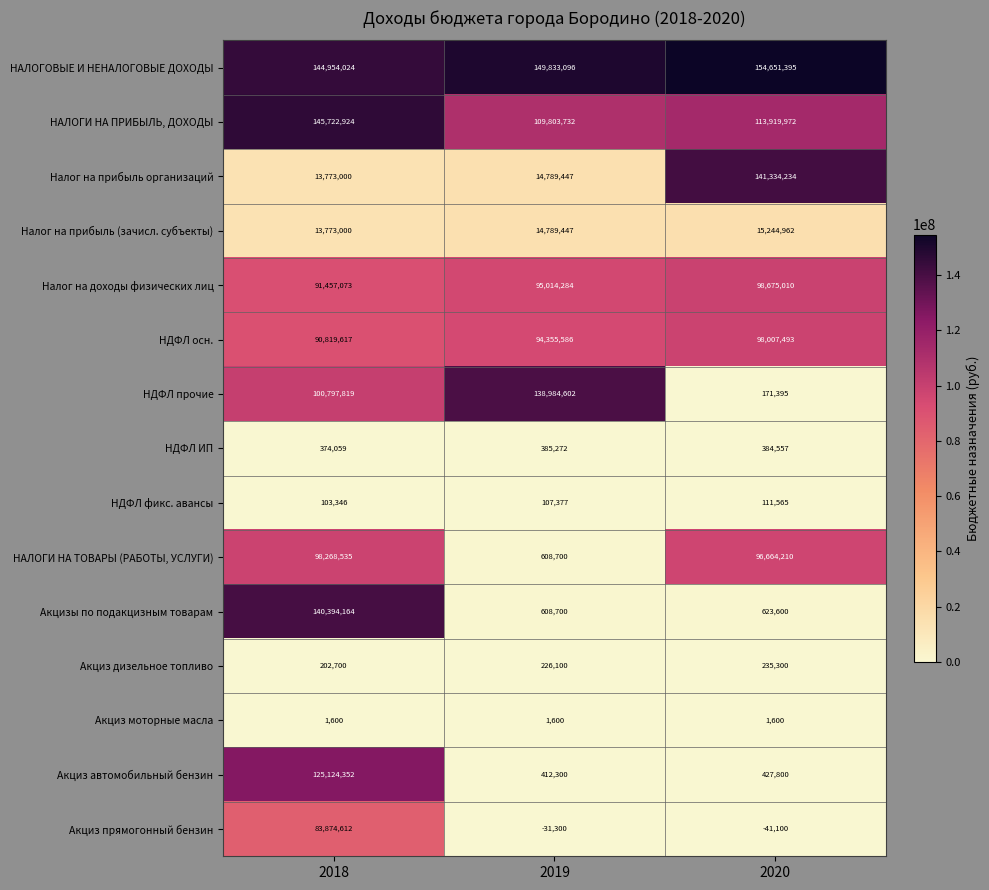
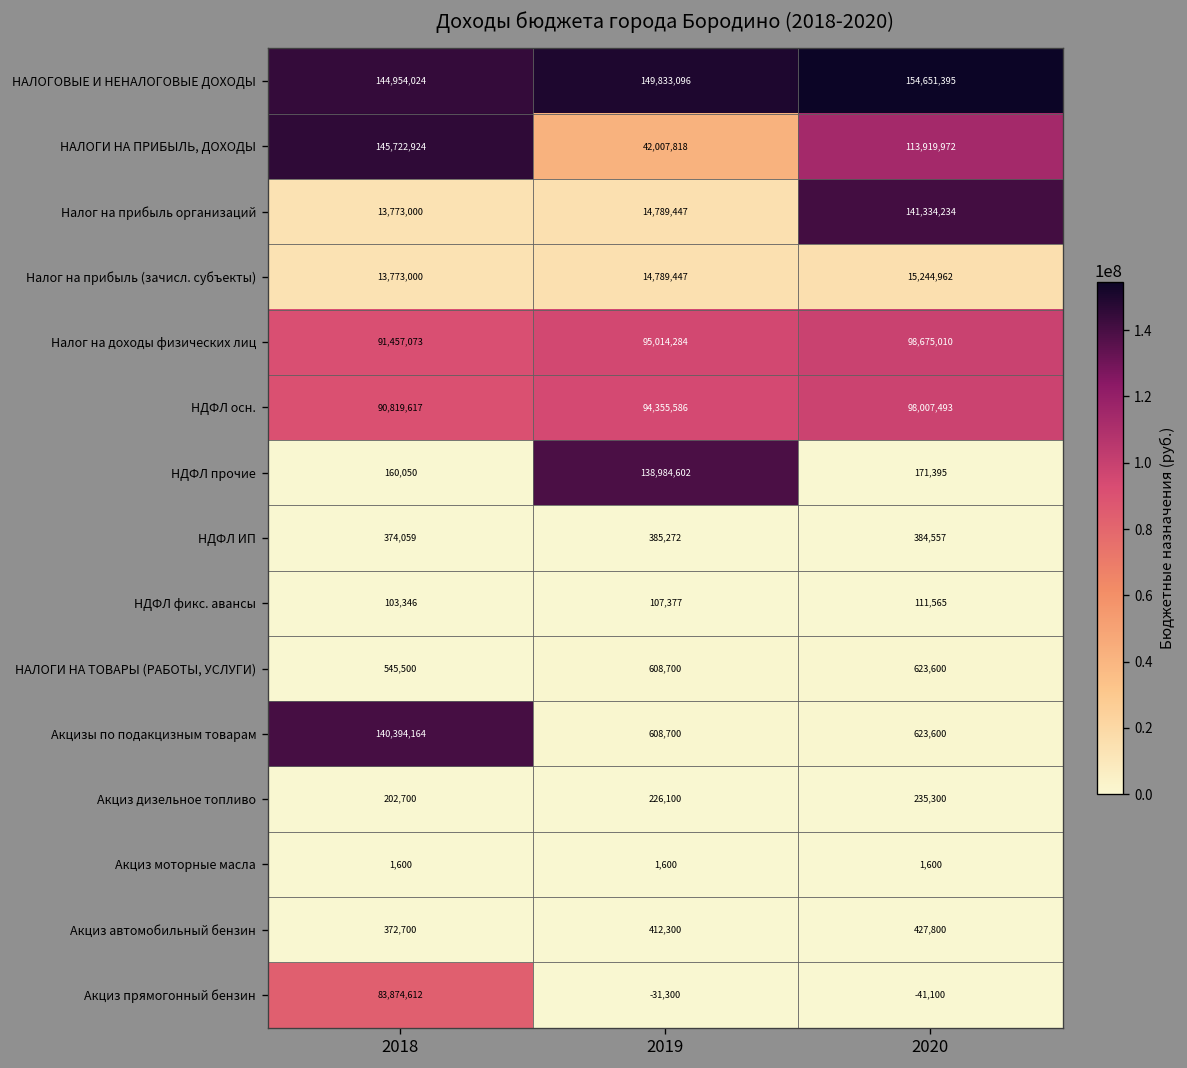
  {
    "НАЛОГОВЫЕ И НЕНАЛОГОВЫЕ ДОХОДЫ": {
      "2018": "144,954,024",
      "2019": "149,833,096",
      "2020": "154,651,395"
    },
    "НАЛОГИ НА ПРИБЫЛЬ, ДОХОДЫ": {
      "2018": "145,722,924",
-     "2019": "109,803,732",
+     "2019": "42,007,818",
      "2020": "113,919,972"
    },
    "Налог на прибыль организаций": {
      "2018": "13,773,000",
      "2019": "14,789,447",
      "2020": "141,334,234"
    },
    "Налог на прибыль (зачисл. субъекты)": {
      "2018": "13,773,000",
      "2019": "14,789,447",
      "2020": "15,244,962"
    },
    "Налог на доходы физических лиц": {
      "2018": "91,457,073",
      "2019": "95,014,284",
      "2020": "98,675,010"
    },
    "НДФЛ осн.": {
      "2018": "90,819,617",
      "2019": "94,355,586",
      "2020": "98,007,493"
    },
    "НДФЛ прочие": {
-     "2018": "100,797,819",
+     "2018": "160,050",
      "2019": "138,984,602",
      "2020": "171,395"
    },
    "НДФЛ ИП": {
      "2018": "374,059",
      "2019": "385,272",
      "2020": "384,557"
    },
    "НДФЛ фикс. авансы": {
      "2018": "103,346",
      "2019": "107,377",
      "2020": "111,565"
    },
    "НАЛОГИ НА ТОВАРЫ (РАБОТЫ, УСЛУГИ)": {
-     "2018": "98,268,535",
+     "2018": "545,500",
      "2019": "608,700",
-     "2020": "96,664,210"
+     "2020": "623,600"
    },
    "Акцизы по подакцизным товарам": {
      "2018": "140,394,164",
      "2019": "608,700",
      "2020": "623,600"
    },
    "Акциз дизельное топливо": {
      "2018": "202,700",
      "2019": "226,100",
      "2020": "235,300"
    },
    "Акциз моторные масла": {
      "2018": "1,600",
      "2019": "1,600",
      "2020": "1,600"
    },
    "Акциз автомобильный бензин": {
-     "2018": "125,124,352",
+     "2018": "372,700",
      "2019": "412,300",
      "2020": "427,800"
    },
    "Акциз прямогонный бензин": {
      "2018": "83,874,612",
      "2019": "-31,300",
      "2020": "-41,100"
    }
  }
